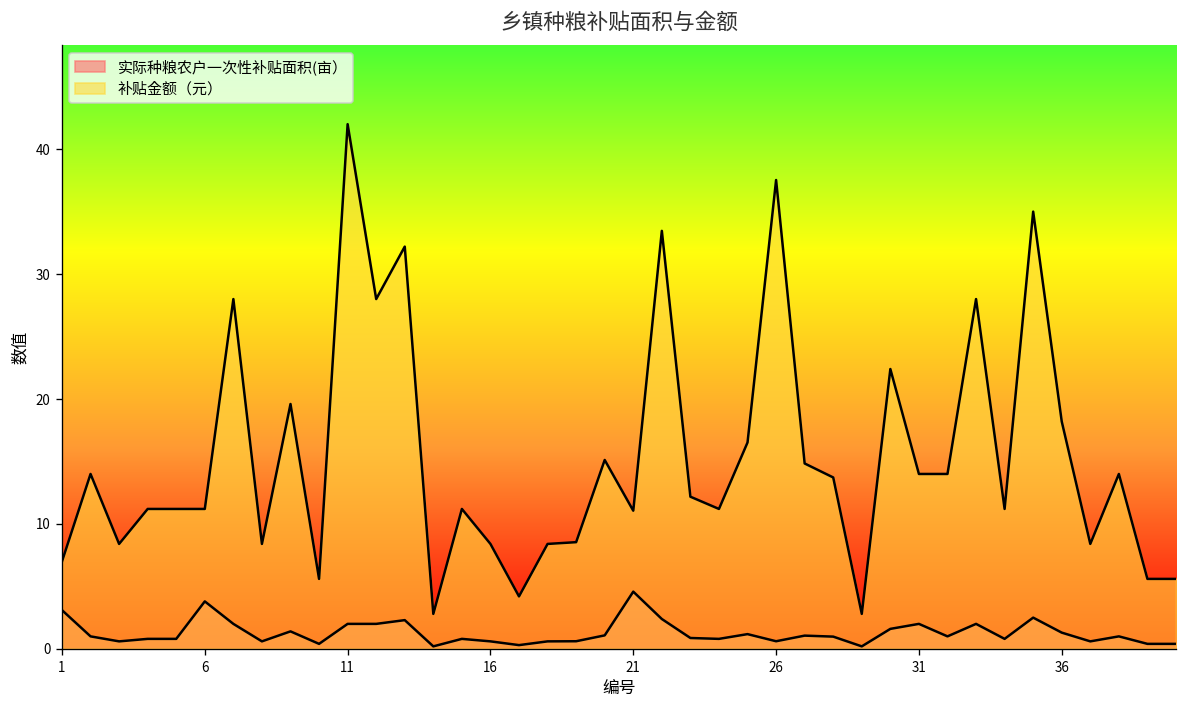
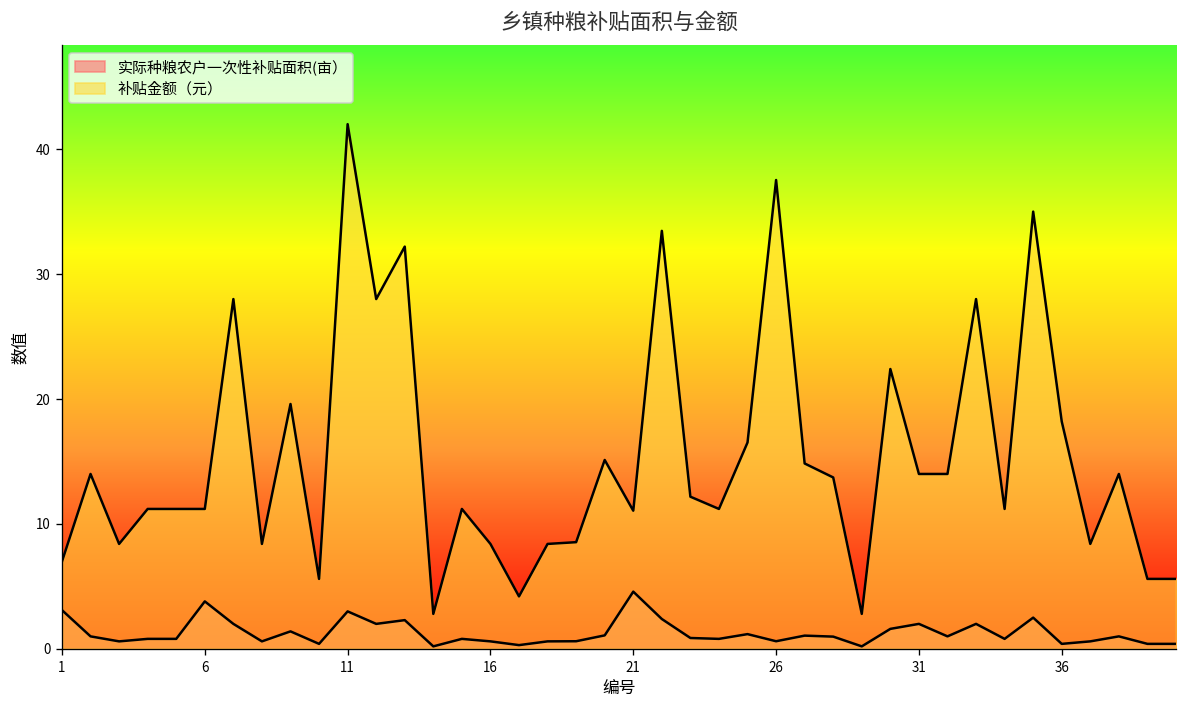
  {
    "实际种粮农户一次性补贴面积(亩）": {
      "1": 3.1,
      "6": 3.8,
-     "11": 2,
+     "11": 3,
      "16": 0.6,
      "21": 4.6,
      "26": 0.6,
      "31": 2.0,
-     "36": 1.3
+     "36": 0.4
    },
    "补贴金额（元）": {
      "1": 7.0,
      "6": 11.2,
      "11": 42.0,
      "16": 8.4,
      "21": 11.1,
      "26": 37.5,
      "31": 14.0,
      "36": 18.2
    }
  }
